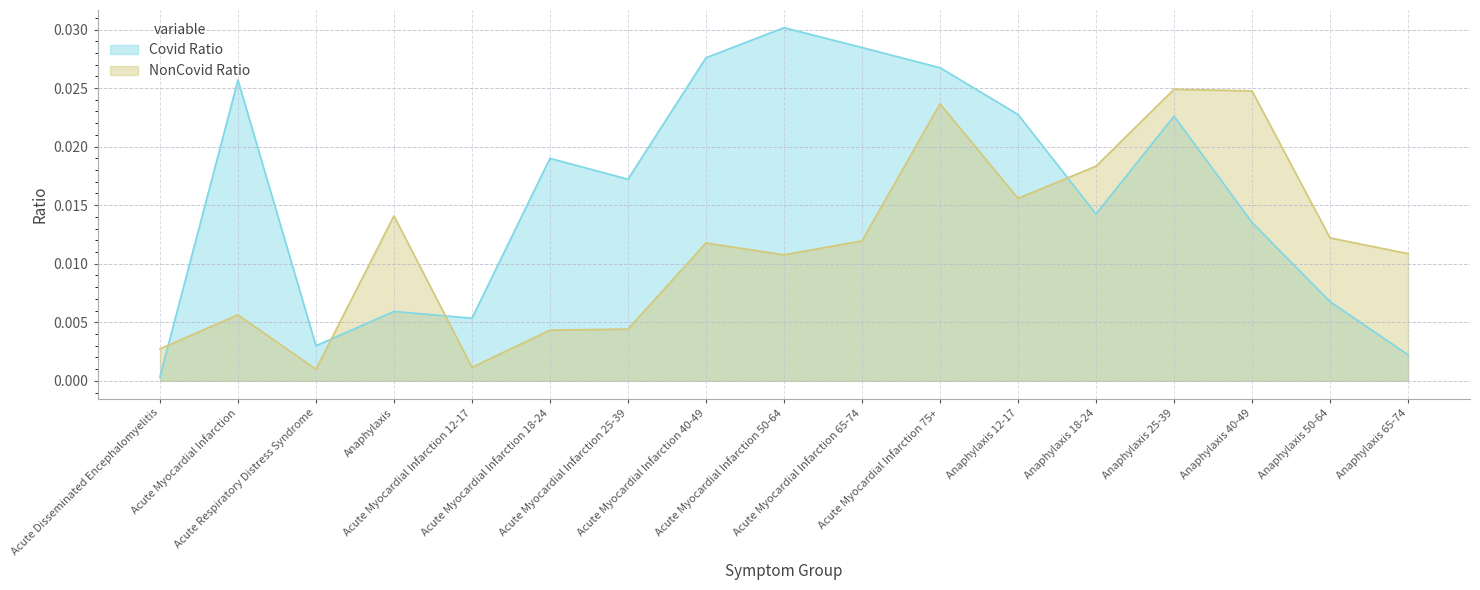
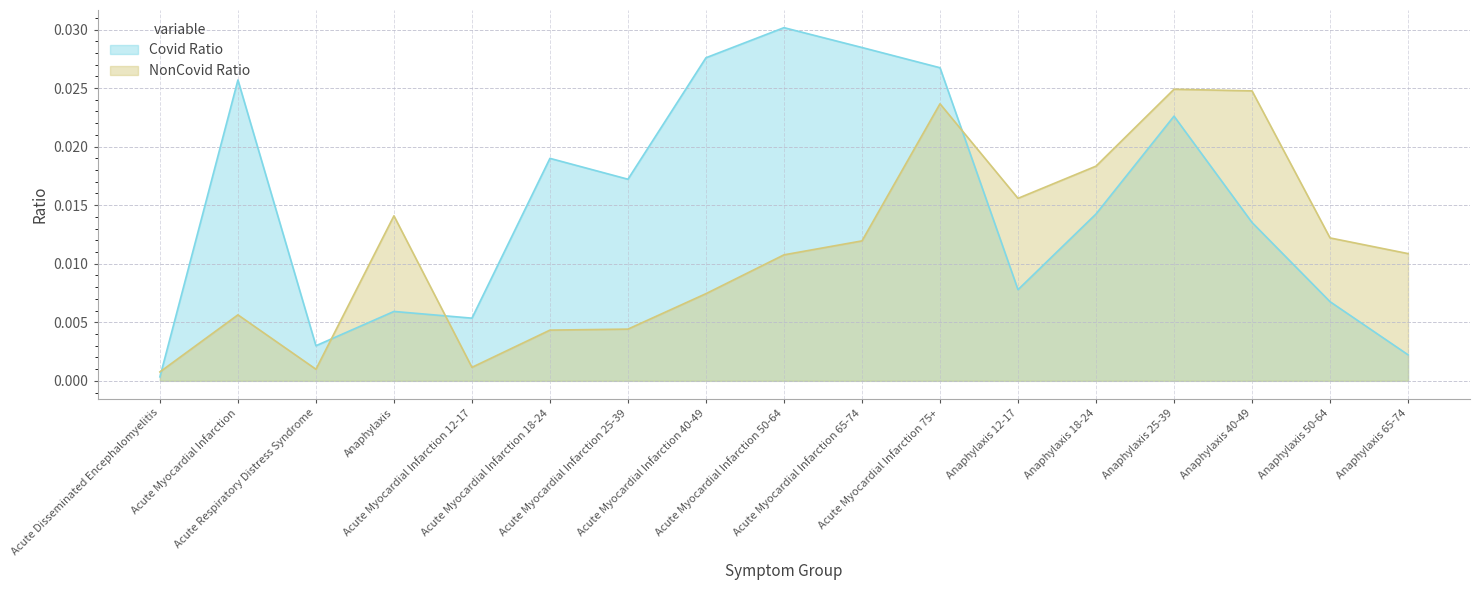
  {
    "Covid Ratio": {
      "Acute Disseminated Encephalomyelitis": 0.0003,
      "Acute Myocardial Infarction": 0.0257,
      "Acute Respiratory Distress Syndrome": 0.0030,
      "Anaphylaxis": 0.0059,
      "Acute Myocardial Infarction 12-17": 0.0054,
      "Acute Myocardial Infarction 18-24": 0.0190,
      "Acute Myocardial Infarction 25-39": 0.0172,
      "Acute Myocardial Infarction 40-49": 0.0276,
      "Acute Myocardial Infarction 50-64": 0.0302,
      "Acute Myocardial Infarction 65-74": 0.0285,
      "Acute Myocardial Infarction 75+": 0.0267,
-     "Anaphylaxis 12-17": 0.0227,
+     "Anaphylaxis 12-17": 0.0078,
      "Anaphylaxis 18-24": 0.0142,
      "Anaphylaxis 25-39": 0.0226,
      "Anaphylaxis 40-49": 0.0135,
      "Anaphylaxis 50-64": 0.0068,
      "Anaphylaxis 65-74": 0.0022
    },
    "NonCovid Ratio": {
-     "Acute Disseminated Encephalomyelitis": 0.0027,
+     "Acute Disseminated Encephalomyelitis": 0.0008,
      "Acute Myocardial Infarction": 0.0056,
      "Acute Respiratory Distress Syndrome": 0.0010,
      "Anaphylaxis": 0.0141,
      "Acute Myocardial Infarction 12-17": 0.0012,
      "Acute Myocardial Infarction 18-24": 0.0043,
      "Acute Myocardial Infarction 25-39": 0.0044,
-     "Acute Myocardial Infarction 40-49": 0.0118,
+     "Acute Myocardial Infarction 40-49": 0.0074,
      "Acute Myocardial Infarction 50-64": 0.0108,
      "Acute Myocardial Infarction 65-74": 0.0120,
      "Acute Myocardial Infarction 75+": 0.0237,
      "Anaphylaxis 12-17": 0.0156,
      "Anaphylaxis 18-24": 0.0183,
      "Anaphylaxis 25-39": 0.0249,
      "Anaphylaxis 40-49": 0.0248,
      "Anaphylaxis 50-64": 0.0122,
      "Anaphylaxis 65-74": 0.0109
    }
  }
